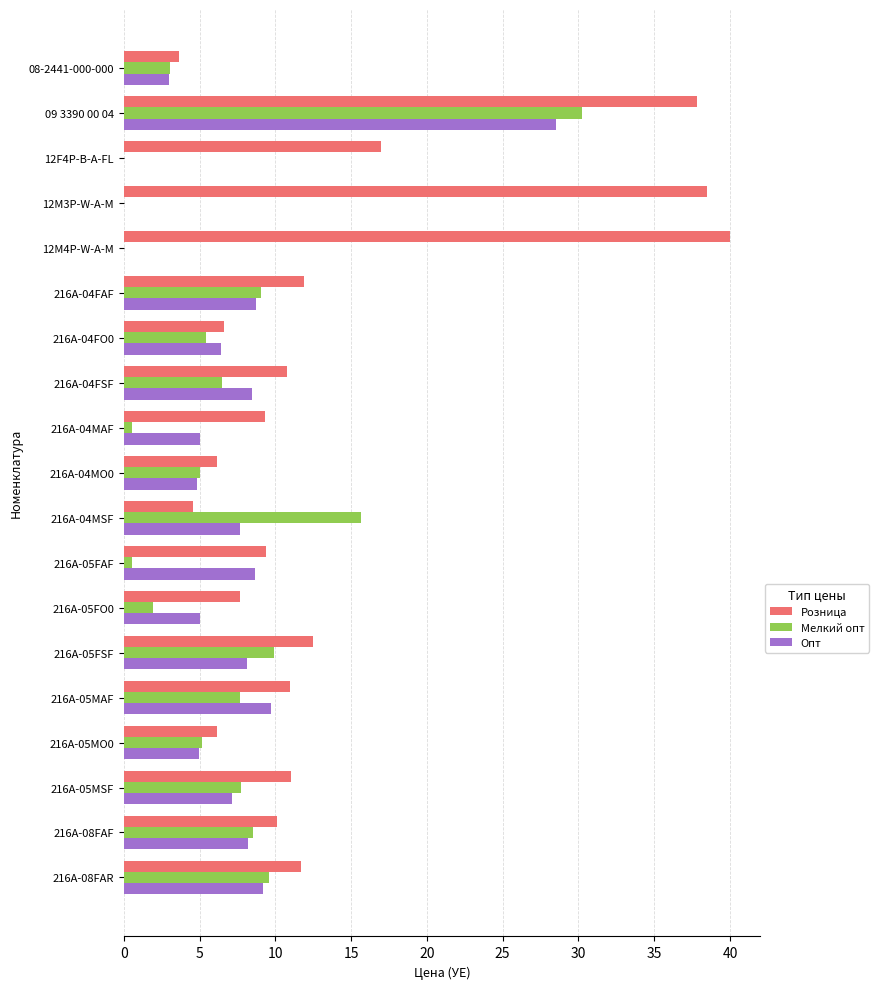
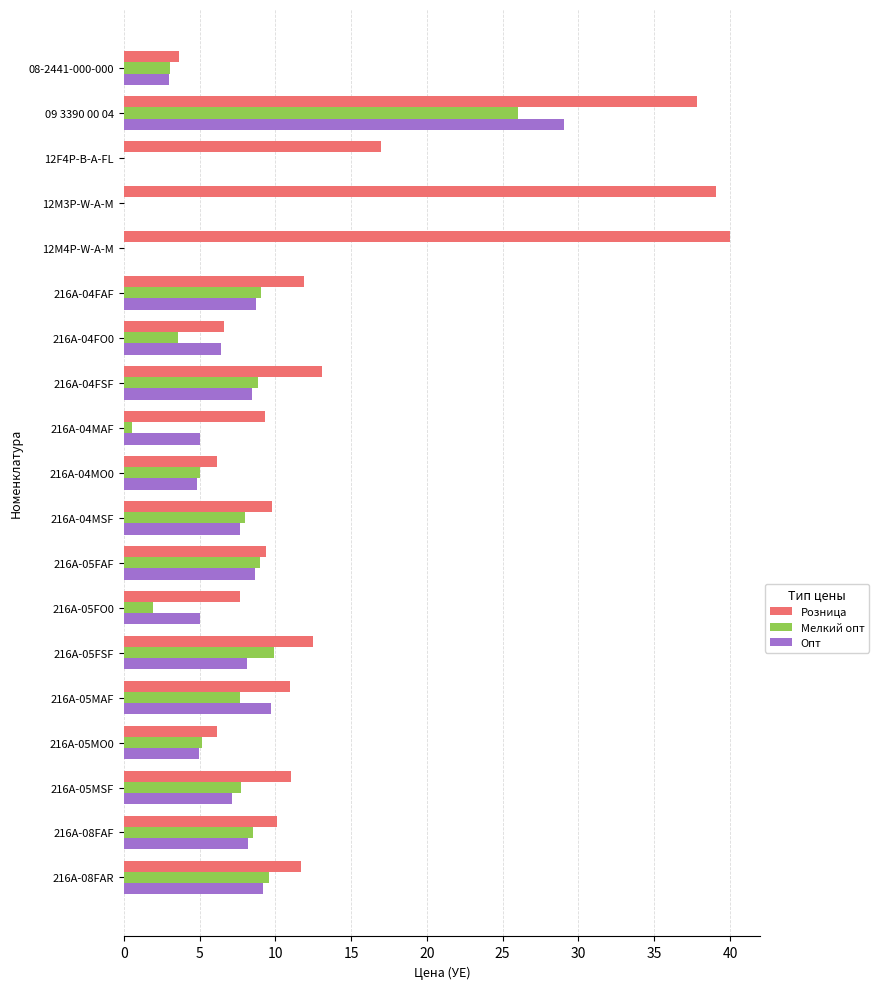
  {
    "Розница": {
      "08-2441-000-000": 3.7,
      "09 3390 00 04": 37.9,
      "12F4P-B-A-FL": 17.0,
-     "12M3P-W-A-M": 38.5,
+     "12M3P-W-A-M": 39.1,
      "12M4P-W-A-M": 40.0,
      "216A-04FAF": 11.9,
      "216A-04FO0": 6.6,
-     "216A-04FSF": 10.8,
+     "216A-04FSF": 13.1,
      "216A-04MAF": 9.3,
      "216A-04MO0": 6.2,
-     "216A-04MSF": 4.6,
+     "216A-04MSF": 9.8,
      "216A-05FAF": 9.4,
      "216A-05FO0": 7.7,
      "216A-05FSF": 12.5,
      "216A-05MAF": 10.9,
      "216A-05MO0": 6.2,
      "216A-05MSF": 11.0,
      "216A-08FAF": 10.1,
      "216A-08FAR": 11.7
    },
    "Мелкий опт": {
      "08-2441-000-000": 3.1,
-     "09 3390 00 04": 30.2,
+     "09 3390 00 04": 26.0,
      "12F4P-B-A-FL": 0.0,
      "12M3P-W-A-M": 0.0,
      "12M4P-W-A-M": 0.0,
      "216A-04FAF": 9.1,
-     "216A-04FO0": 5.4,
-     "216A-04FSF": 6.5,
+     "216A-04FO0": 3.6,
+     "216A-04FSF": 8.8,
      "216A-04MAF": 0.5,
      "216A-04MO0": 5.1,
-     "216A-04MSF": 15.6,
-     "216A-05FAF": 0.6,
+     "216A-04MSF": 8.0,
+     "216A-05FAF": 9.0,
      "216A-05FO0": 1.9,
      "216A-05FSF": 9.9,
      "216A-05MAF": 7.7,
      "216A-05MO0": 5.2,
      "216A-05MSF": 7.7,
      "216A-08FAF": 8.5,
      "216A-08FAR": 9.6
    },
    "Опт": {
      "08-2441-000-000": 3.0,
-     "09 3390 00 04": 28.5,
+     "09 3390 00 04": 29.1,
      "12F4P-B-A-FL": 0.0,
      "12M3P-W-A-M": 0.0,
      "12M4P-W-A-M": 0.0,
      "216A-04FAF": 8.7,
      "216A-04FO0": 6.4,
      "216A-04FSF": 8.5,
      "216A-04MAF": 5.0,
      "216A-04MO0": 4.8,
      "216A-04MSF": 7.7,
      "216A-05FAF": 8.6,
      "216A-05FO0": 5.0,
      "216A-05FSF": 8.1,
      "216A-05MAF": 9.7,
      "216A-05MO0": 5.0,
      "216A-05MSF": 7.2,
      "216A-08FAF": 8.2,
      "216A-08FAR": 9.2
    }
  }
